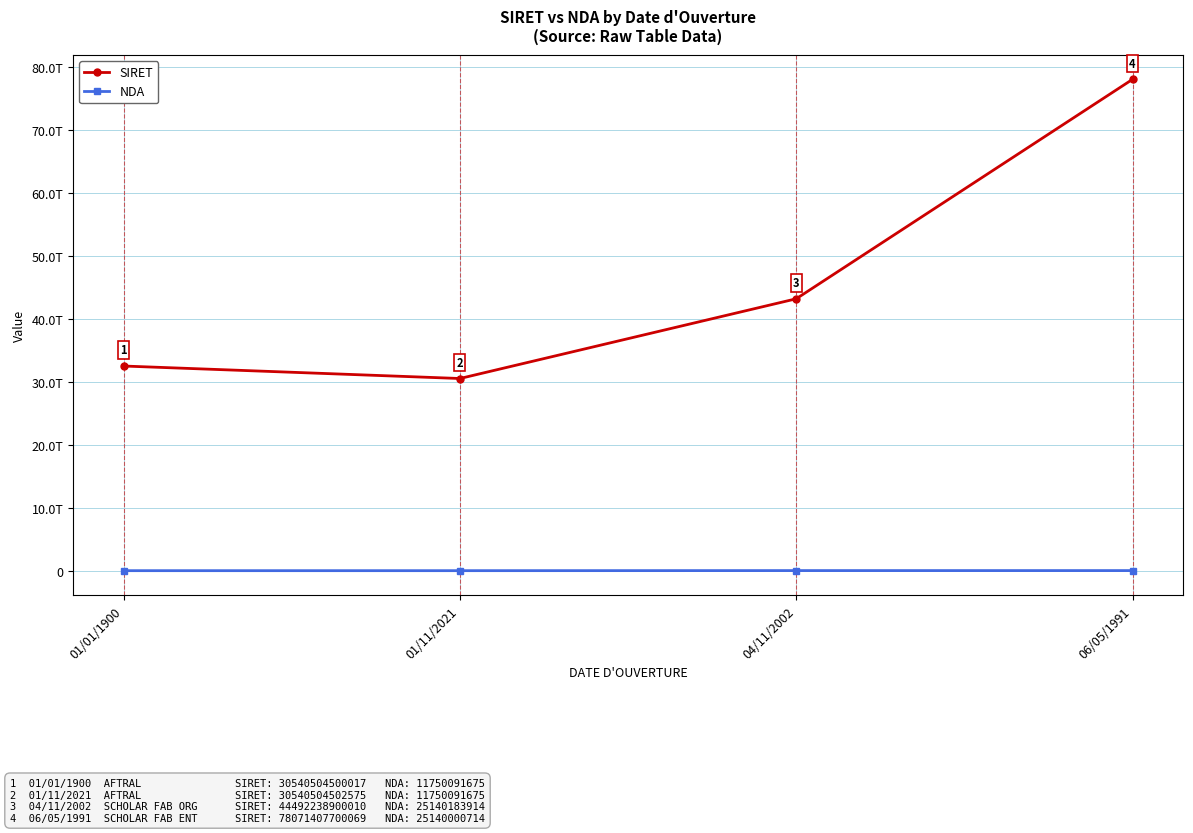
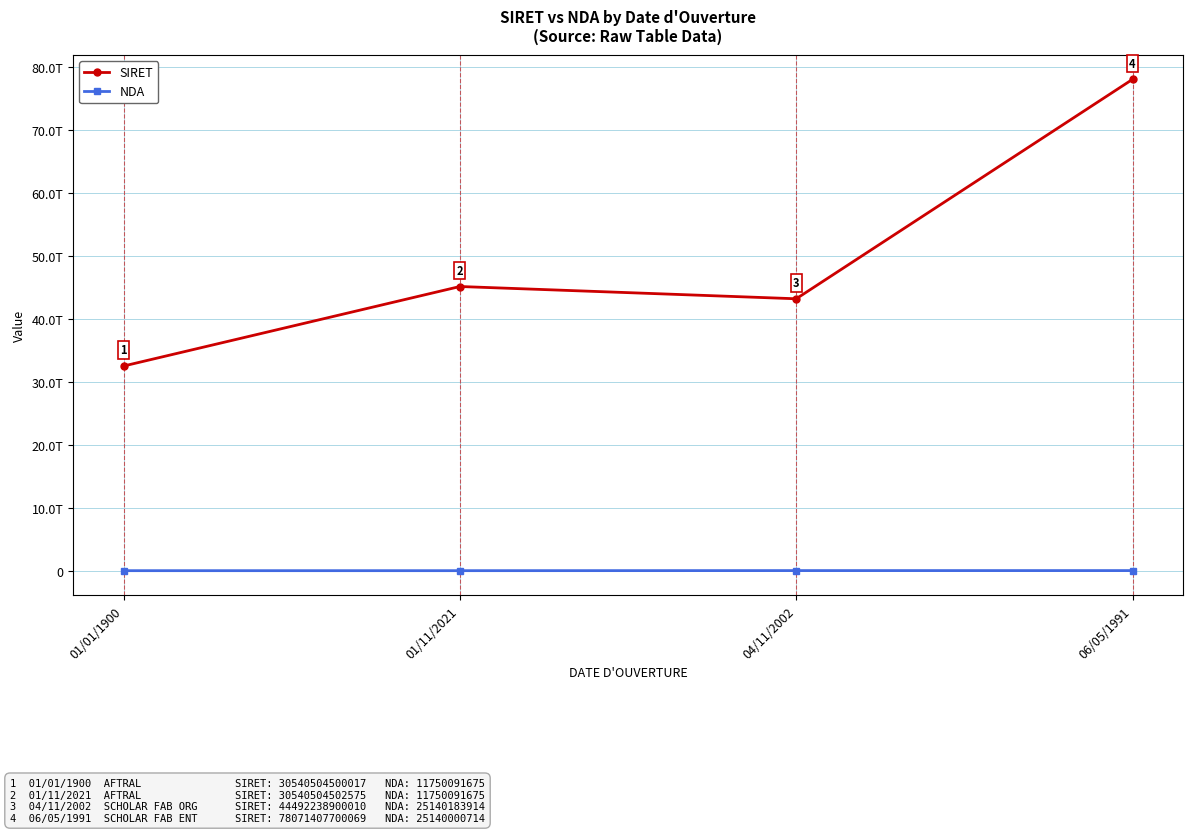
  {
    "SIRET": {
-     "01/11/2021": "31T"
+     "01/11/2021": "45T"
    },
    "NDA": {
      "01/01/1900": "0T",
      "01/11/2021": "0T",
      "04/11/2002": "0T",
      "06/05/1991": "0T"
    }
  }
